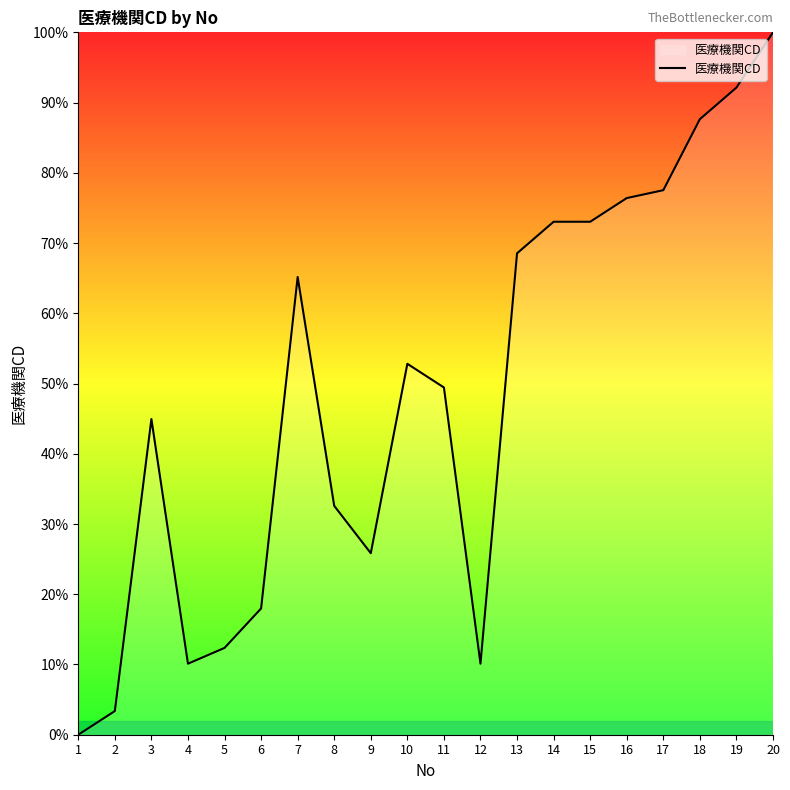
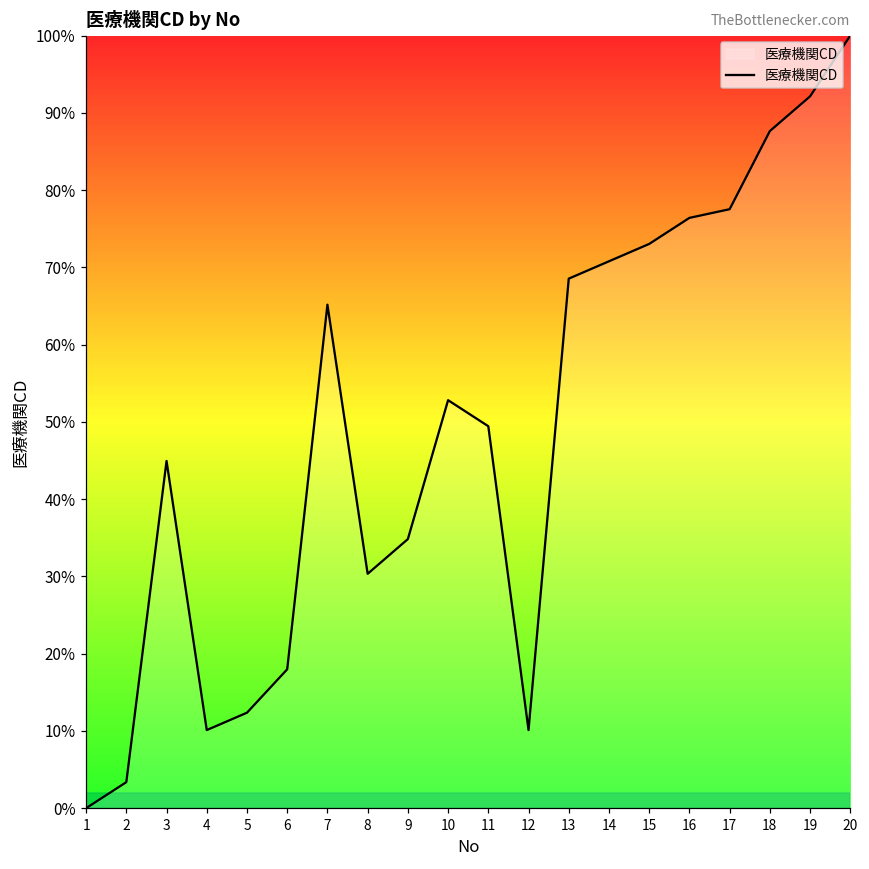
  {
    "2": "3%",
    "3": "45%",
    "4": "10%",
    "5": "12%",
    "6": "18%",
    "7": "65%",
-   "8": "33%",
-   "9": "26%",
+   "8": "30%",
+   "9": "35%",
    "10": "53%",
    "11": "49%",
    "12": "10%",
    "13": "69%",
-   "14": "73%",
+   "14": "71%",
    "15": "73%",
    "16": "76%",
    "17": "78%",
    "18": "88%",
    "19": "92%",
    "20": "100%"
  }
